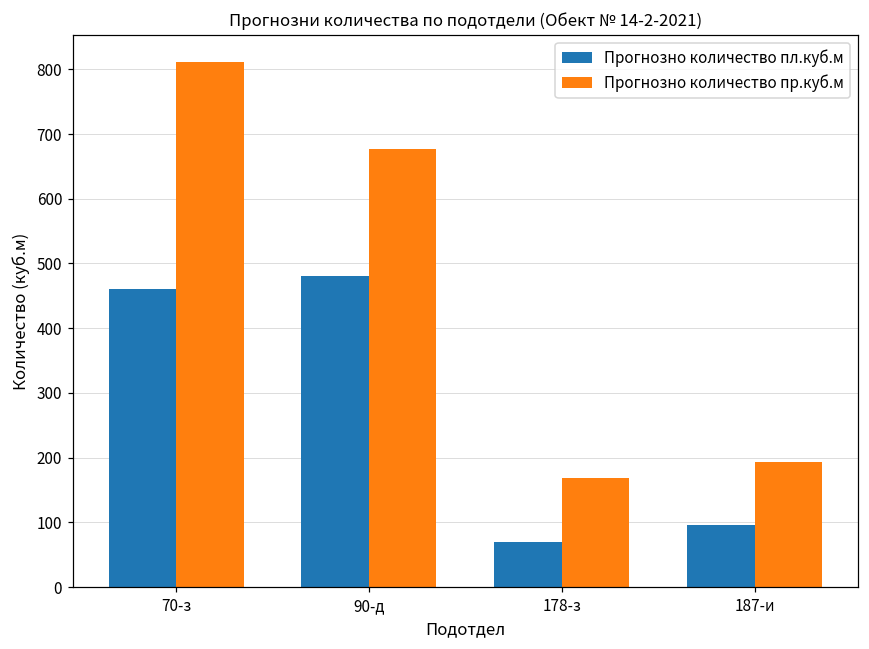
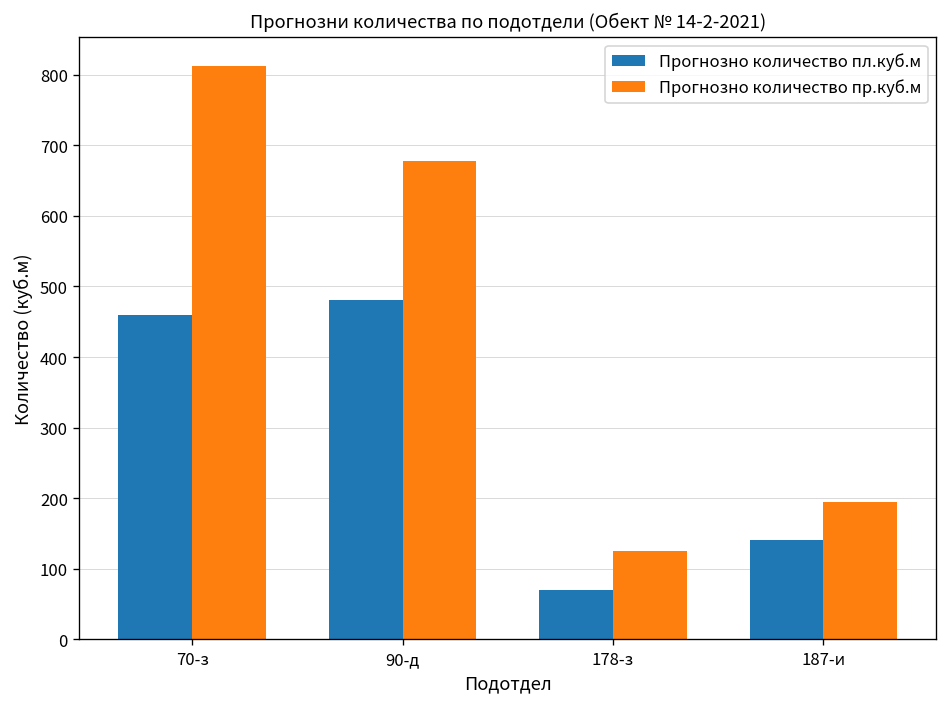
  {
    "Прогнозно количество пл.куб.м": {
      "70-з": 460,
      "90-д": 480,
      "178-з": 70,
-     "187-и": 100
+     "187-и": 140
    },
    "Прогнозно количество пр.куб.м": {
      "70-з": 810,
      "90-д": 680,
-     "178-з": 170,
+     "178-з": 130,
      "187-и": 190
    }
  }
